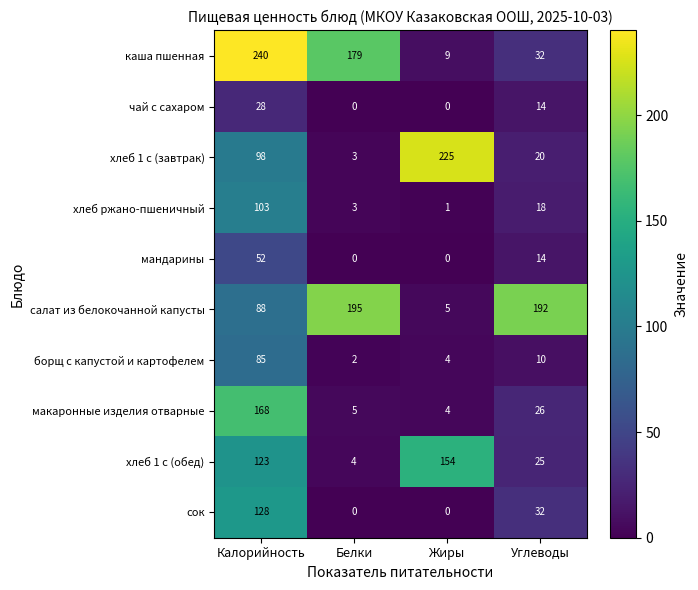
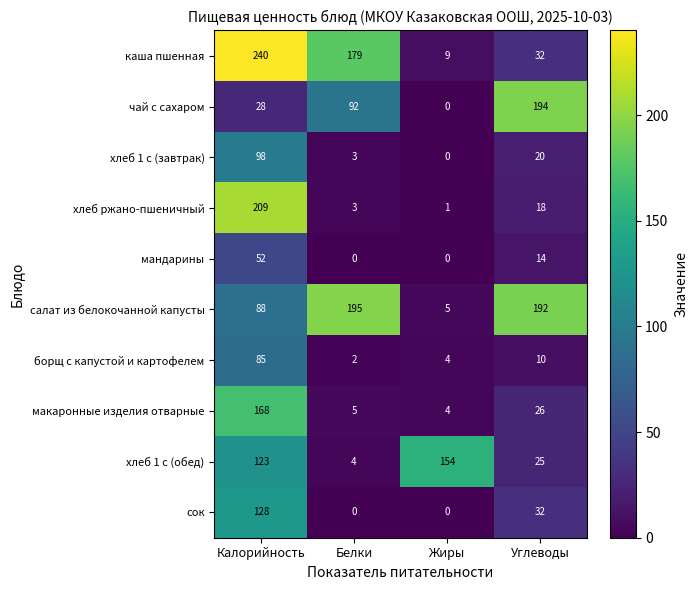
  {
    "каша пшенная": {
      "Калорийность": 240,
      "Белки": 179,
      "Жиры": 9,
      "Углеводы": 32
    },
    "чай с сахаром": {
      "Калорийность": 28,
-     "Белки": 0,
+     "Белки": 92,
      "Жиры": 0,
-     "Углеводы": 14
+     "Углеводы": 194
    },
    "хлеб 1 с (завтрак)": {
      "Калорийность": 98,
      "Белки": 3,
-     "Жиры": 225,
+     "Жиры": 0,
      "Углеводы": 20
    },
    "хлеб ржано-пшеничный": {
-     "Калорийность": 103,
+     "Калорийность": 209,
      "Белки": 3,
      "Жиры": 1,
      "Углеводы": 18
    },
    "мандарины": {
      "Калорийность": 52,
      "Белки": 0,
      "Жиры": 0,
      "Углеводы": 14
    },
    "салат из белокочанной капусты": {
      "Калорийность": 88,
      "Белки": 195,
      "Жиры": 5,
      "Углеводы": 192
    },
    "борщ с капустой и картофелем": {
      "Калорийность": 85,
      "Белки": 2,
      "Жиры": 4,
      "Углеводы": 10
    },
    "макаронные изделия отварные": {
      "Калорийность": 168,
      "Белки": 5,
      "Жиры": 4,
      "Углеводы": 26
    },
    "хлеб 1 с (обед)": {
      "Калорийность": 123,
      "Белки": 4,
      "Жиры": 154,
      "Углеводы": 25
    },
    "сок": {
      "Калорийность": 128,
      "Белки": 0,
      "Жиры": 0,
      "Углеводы": 32
    }
  }
